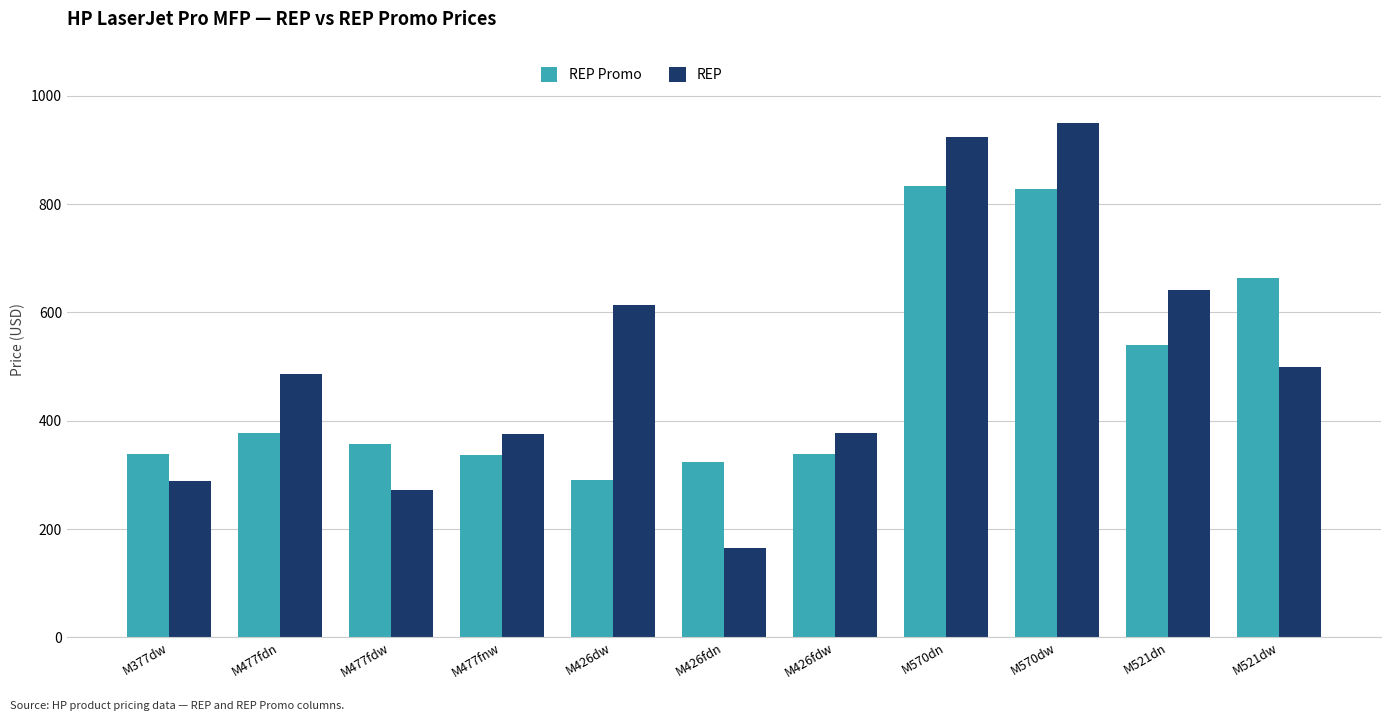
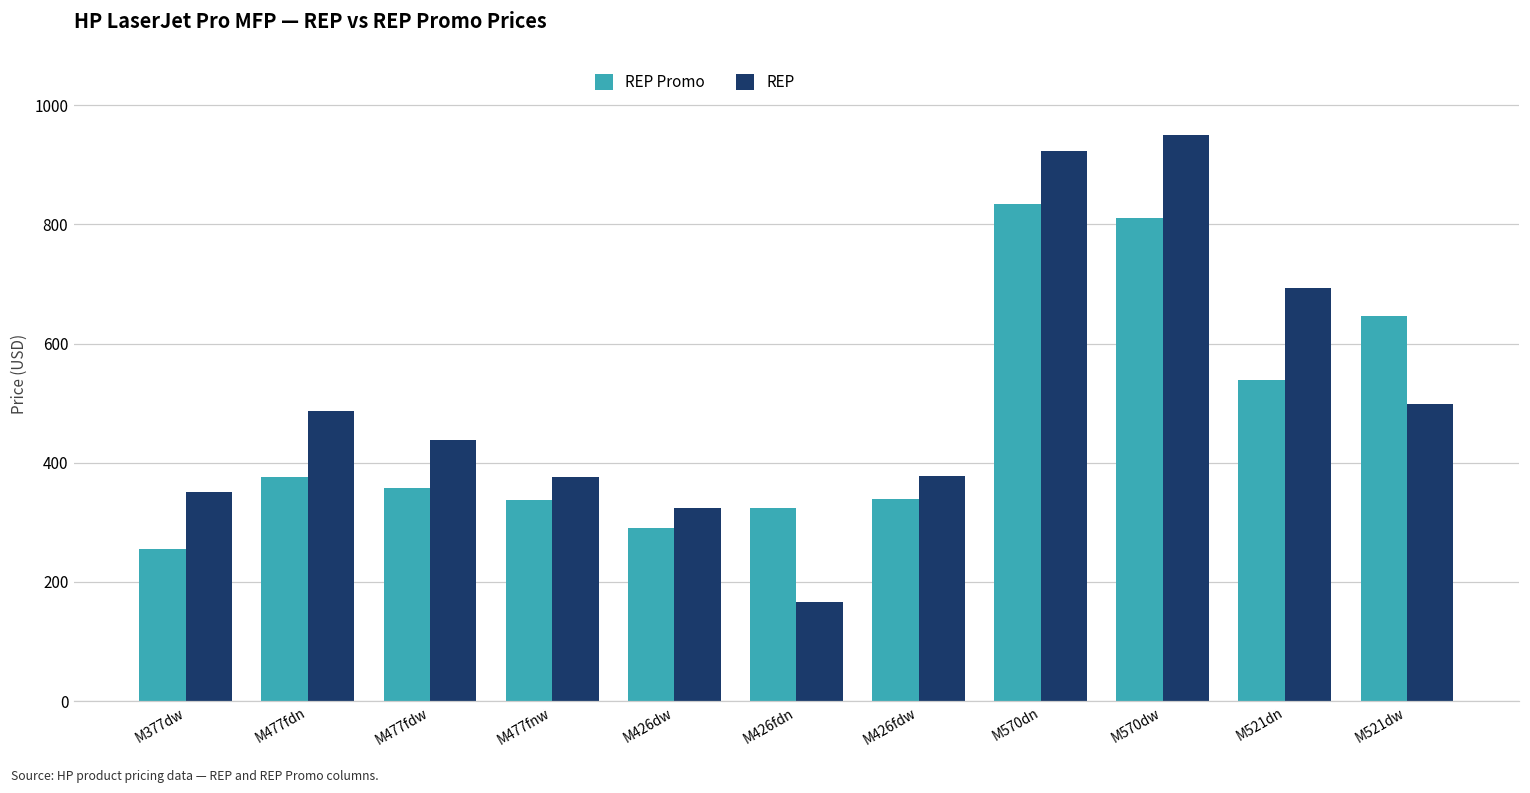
  {
    "REP Promo": {
-     "M377dw": 340,
+     "M377dw": 250,
      "M477fdn": 380,
      "M477fdw": 360,
      "M477fnw": 340,
      "M426dw": 290,
      "M426fdn": 320,
      "M426fdw": 340,
      "M570dn": 830,
-     "M570dw": 830,
+     "M570dw": 810,
      "M521dn": 540,
-     "M521dw": 660
+     "M521dw": 650
    },
    "REP": {
-     "M377dw": 290,
+     "M377dw": 350,
      "M477fdn": 490,
-     "M477fdw": 270,
+     "M477fdw": 440,
      "M477fnw": 380,
-     "M426dw": 610,
+     "M426dw": 320,
      "M426fdn": 170,
      "M426fdw": 380,
      "M570dn": 920,
      "M570dw": 950,
-     "M521dn": 640,
+     "M521dn": 690,
      "M521dw": 500
    }
  }
